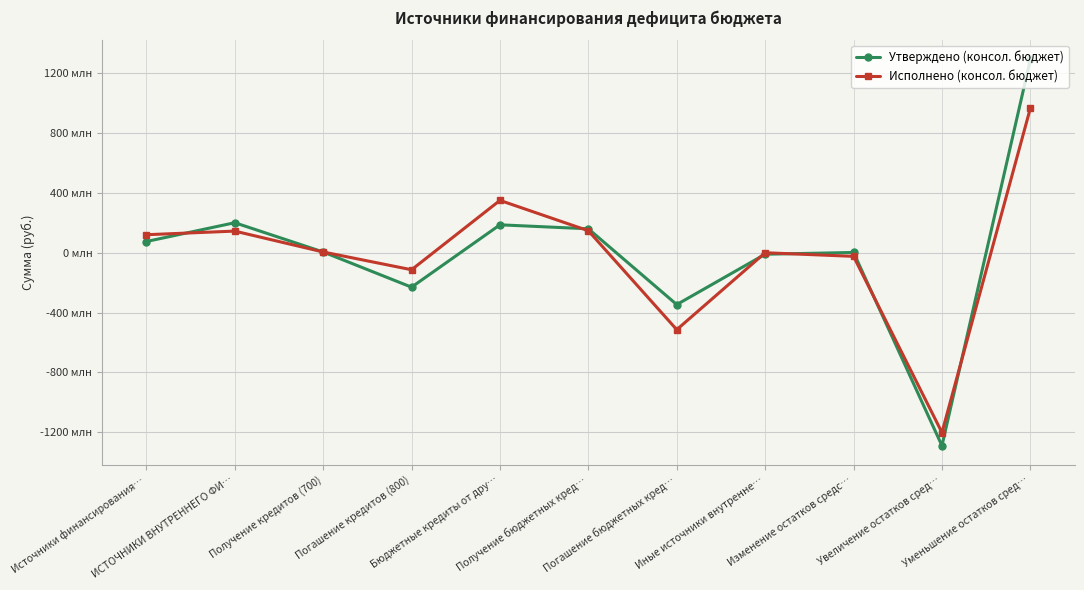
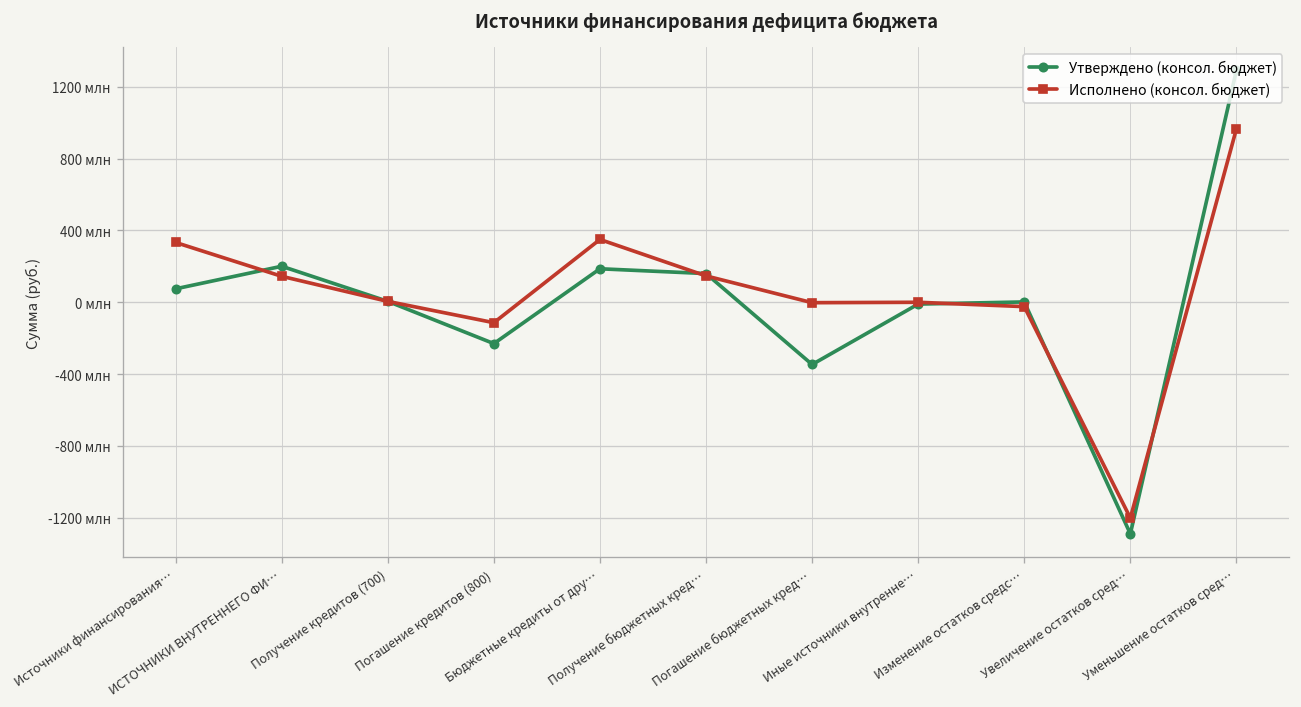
  {
    "Утверждено (консол. бюджет)": {
      "Источники финансирования…": "70 млн",
      "ИСТОЧНИКИ ВНУТРЕННЕГО ФИ…": "200 млн",
      "Погашение кредитов (800)": "-230 млн",
      "Бюджетные кредиты от дру…": "190 млн",
      "Погашение бюджетных кред…": "-350 млн",
      "Изменение остатков средс…": "0 млн",
      "Увеличение остатков сред…": "-1290 млн"
    },
    "Исполнено (консол. бюджет)": {
-     "Источники финансирования…": "120 млн",
+     "Источники финансирования…": "330 млн",
      "ИСТОЧНИКИ ВНУТРЕННЕГО ФИ…": "140 млн",
      "Погашение кредитов (800)": "-110 млн",
      "Бюджетные кредиты от дру…": "350 млн",
-     "Погашение бюджетных кред…": "-510 млн",
+     "Погашение бюджетных кред…": "0 млн",
      "Изменение остатков средс…": "-20 млн",
      "Увеличение остатков сред…": "-1200 млн",
      "Уменьшение остатков сред…": "970 млн"
    }
  }
